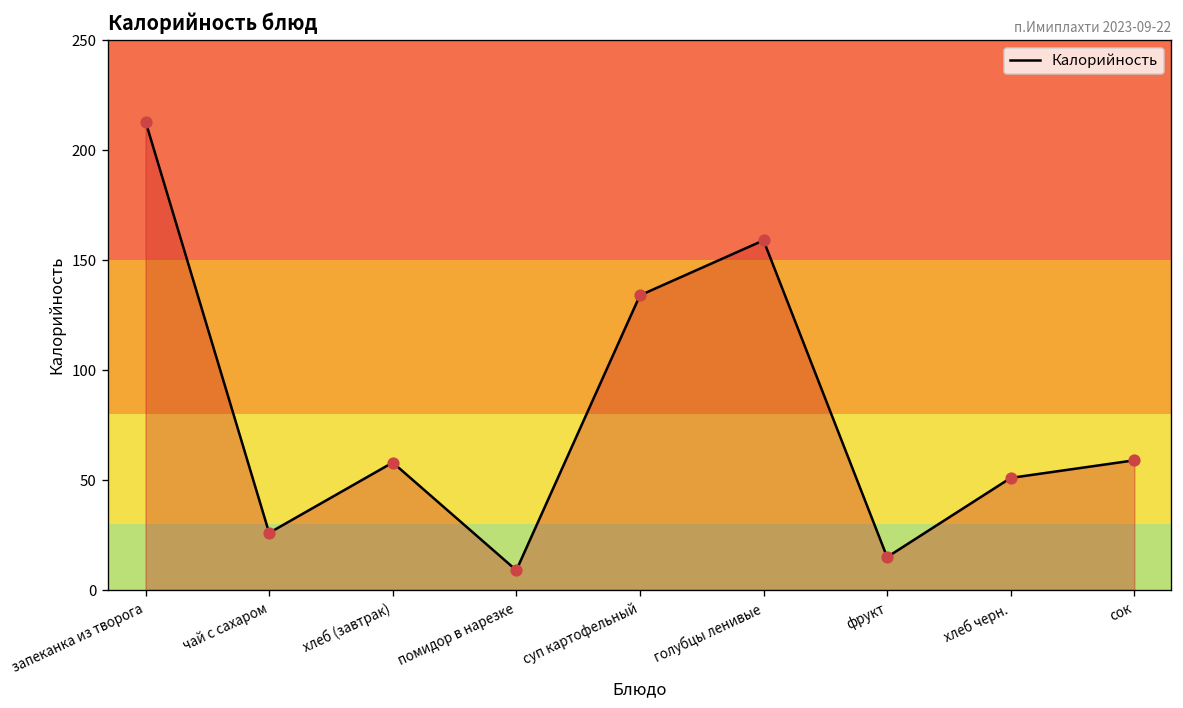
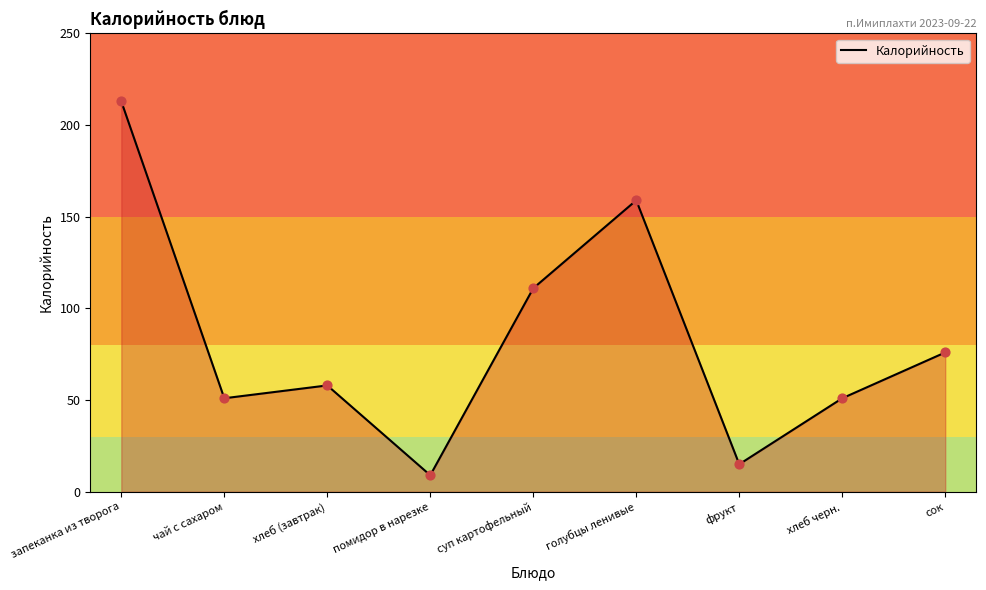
  {
    "запеканка из творога": 213,
-   "чай с сахаром": 26,
+   "чай с сахаром": 51,
    "хлеб (завтрак)": 58,
    "помидор в нарезке": 9,
-   "суп картофельный": 134,
+   "суп картофельный": 111,
    "голубцы ленивые": 159,
    "фрукт": 15,
    "хлеб черн.": 51,
-   "сок": 59
+   "сок": 76
  }
